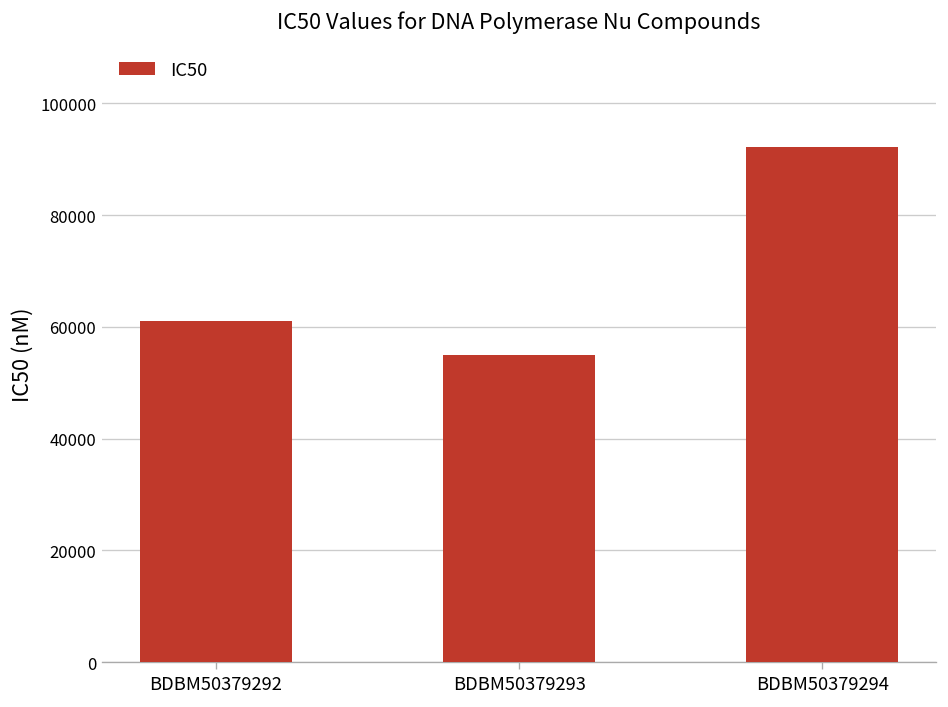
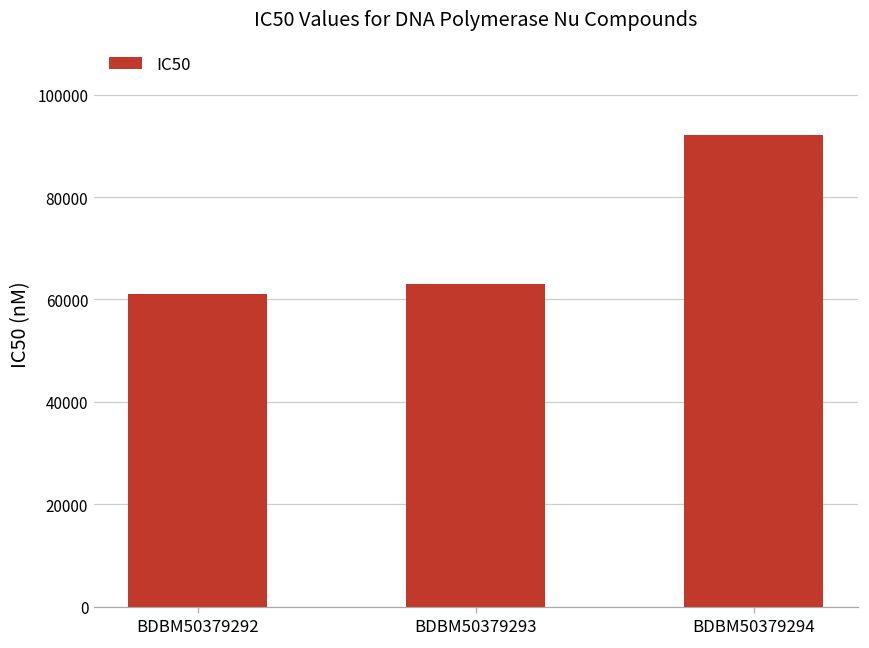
  {
    "BDBM50379292": 61000,
-   "BDBM50379293": 55000,
+   "BDBM50379293": 63000,
    "BDBM50379294": 92000
  }
